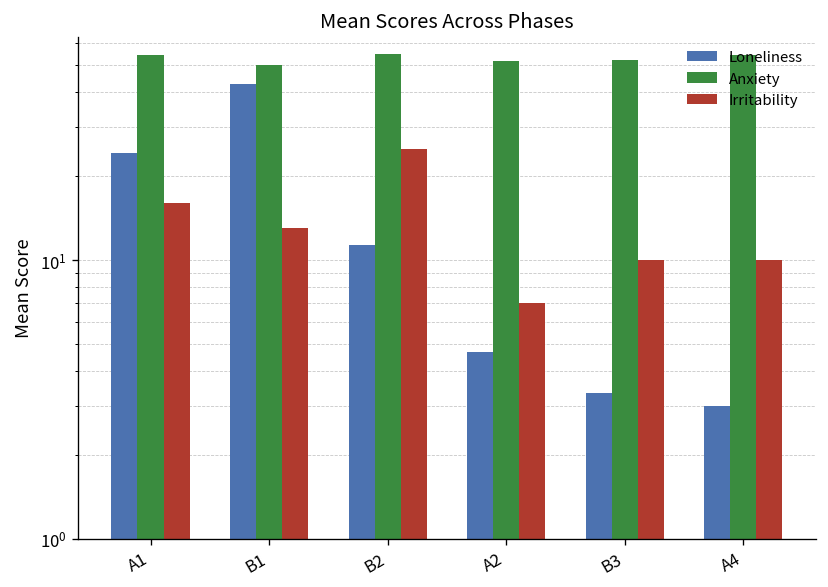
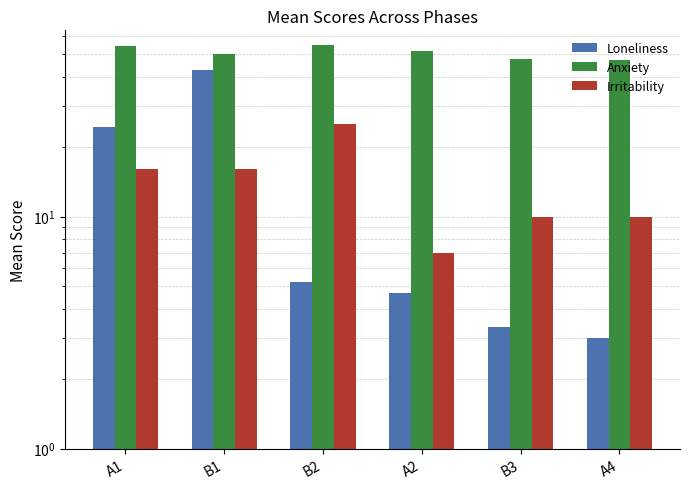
  {
    "Loneliness": {
      "A1": 24,
      "B1": 43,
-     "B2": 11,
+     "B2": 5.2,
      "A2": 4.7,
      "B3": 3.3,
      "A4": 3.0
    },
    "Anxiety": {
      "A1": 54,
      "B1": 50,
      "B2": 55,
      "A2": 52,
-     "B3": 52,
-     "A4": 54
+     "B3": 48,
+     "A4": 47
    },
    "Irritability": {
      "A1": 16,
-     "B1": 13,
+     "B1": 16,
      "B2": 25,
      "A2": 7,
      "B3": 10,
      "A4": 10
    }
  }
